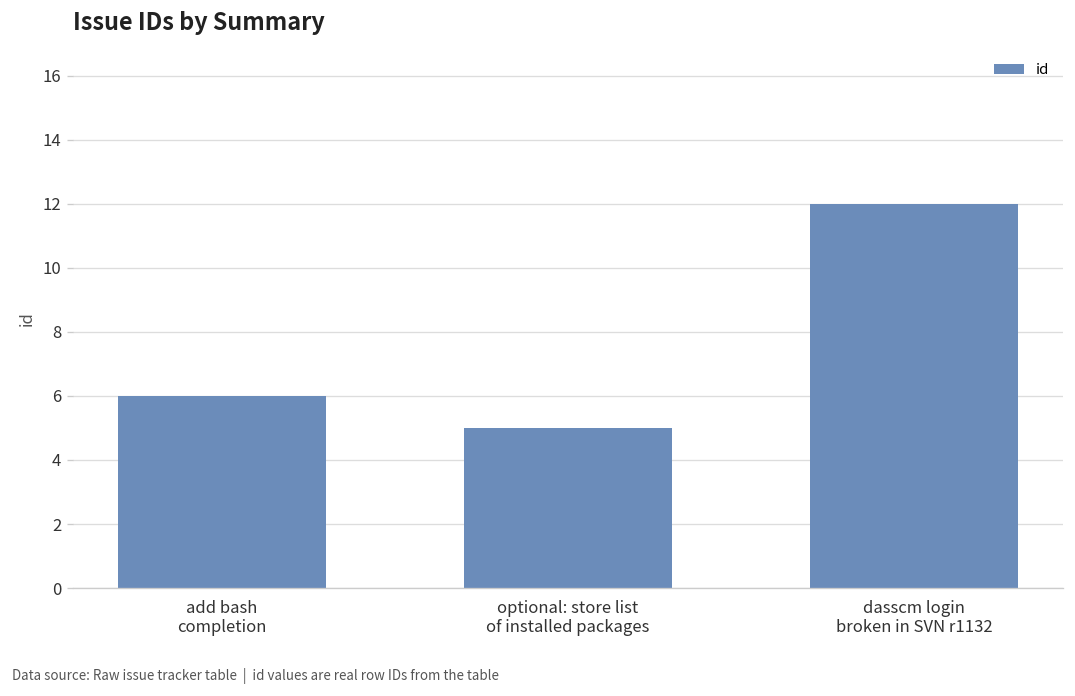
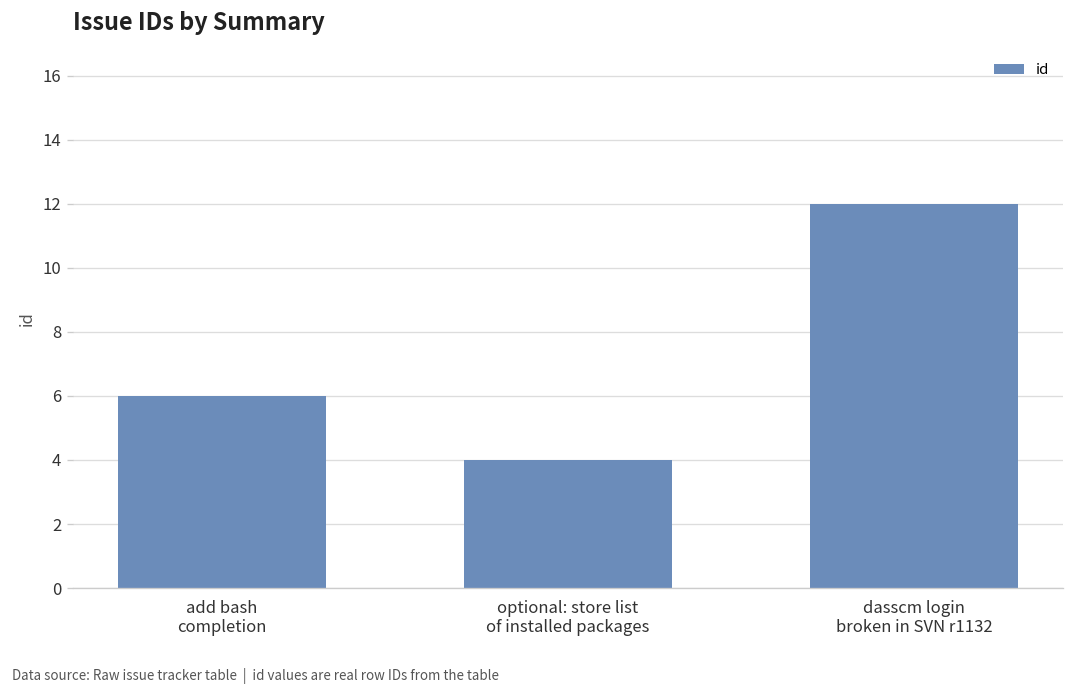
  {
    "add bash completion": 6,
-   "optional: store list of installed packages": 5,
+   "optional: store list of installed packages": 4,
    "dasscm login broken in SVN r1132": 12
  }
